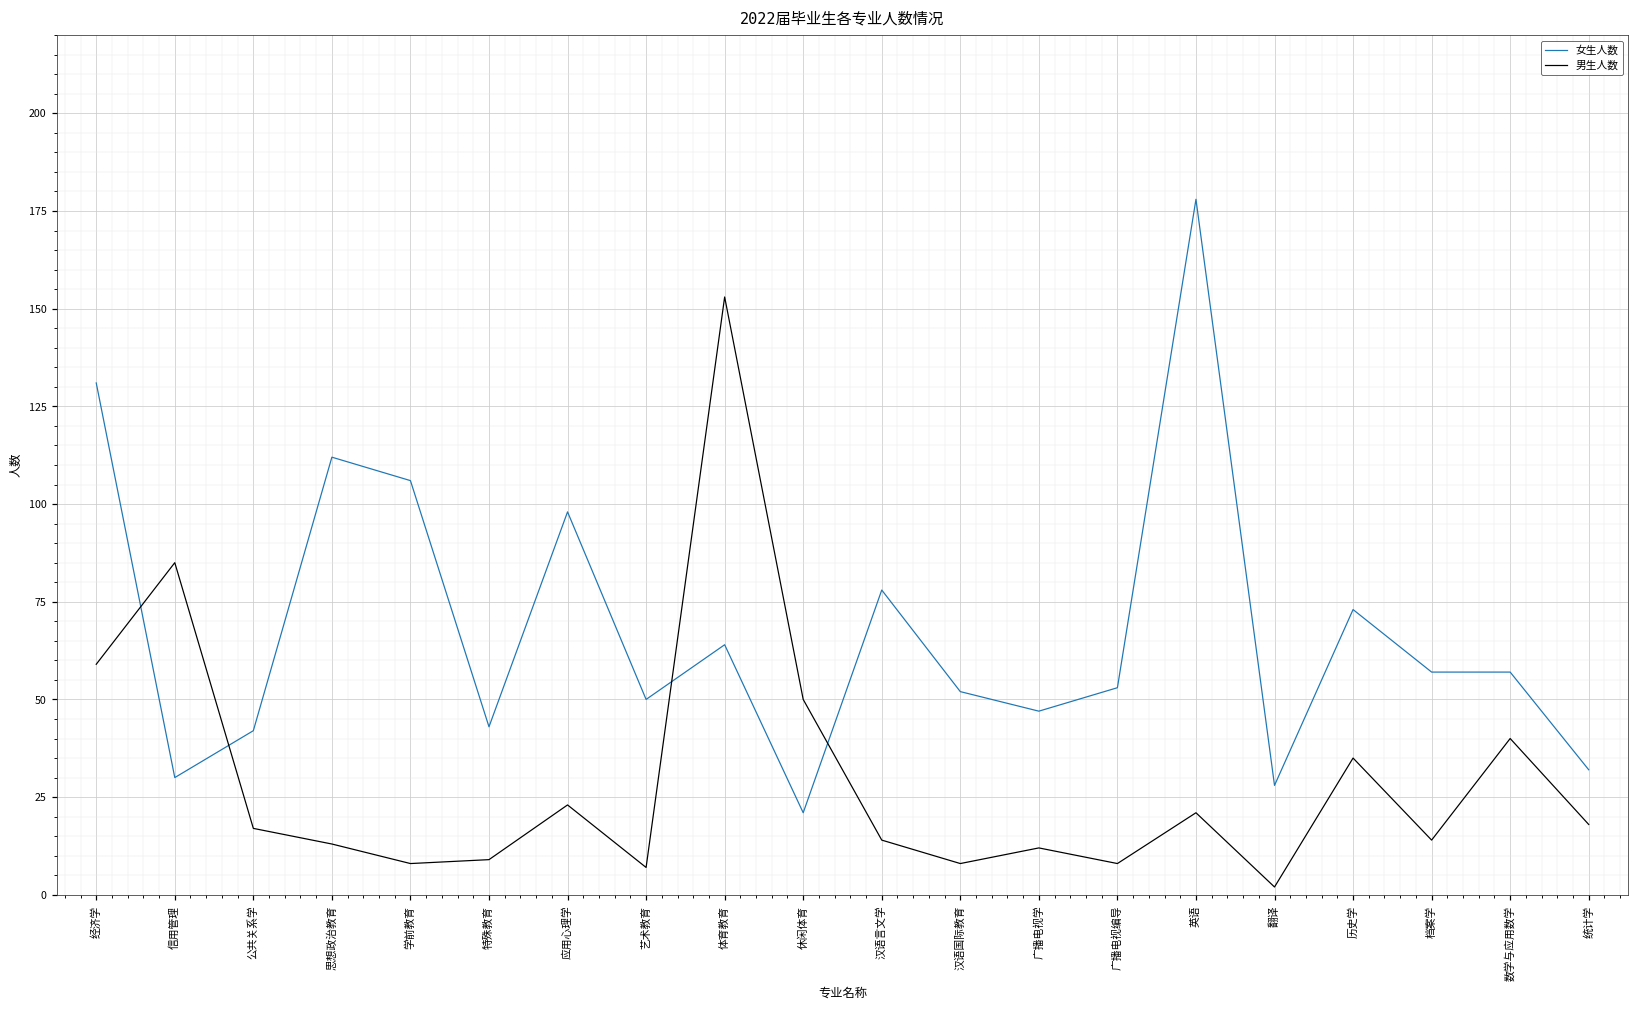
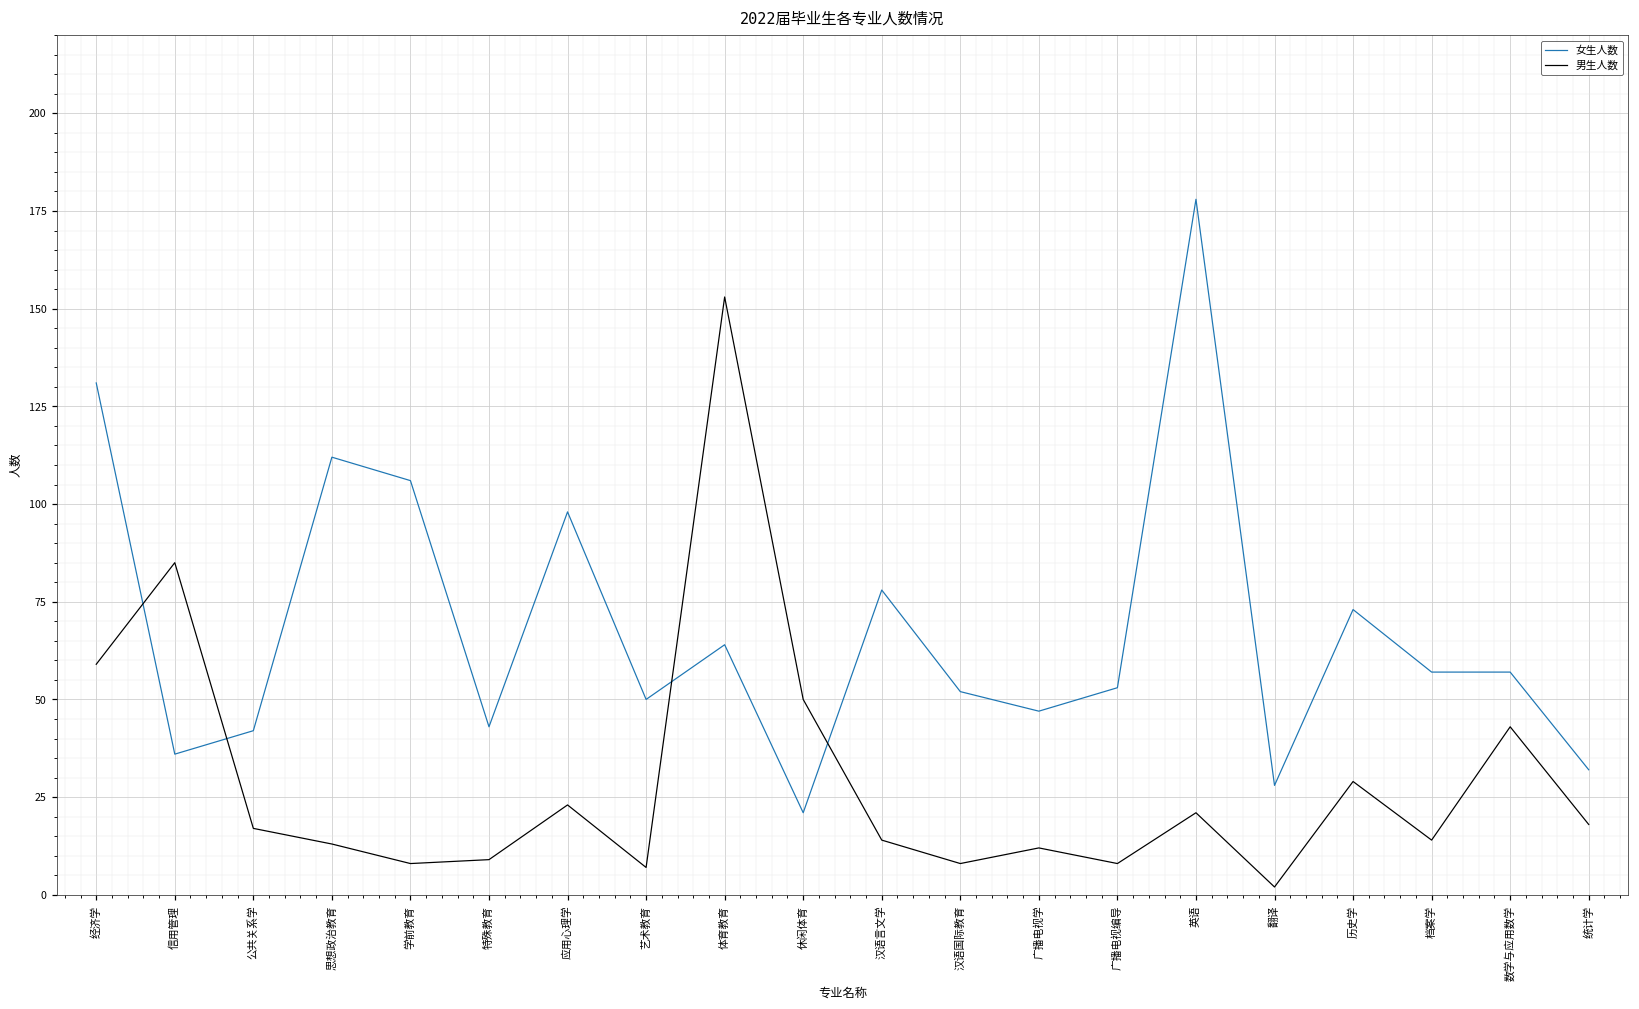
  {
    "女生人数": {
      "经济学": 131,
-     "信用管理": 30,
+     "信用管理": 36,
      "公共关系学": 42,
      "思想政治教育": 112,
      "学前教育": 106,
      "特殊教育": 43,
      "应用心理学": 98,
      "艺术教育": 50,
      "体育教育": 64,
      "休闲体育": 21,
      "汉语言文学": 78,
      "汉语国际教育": 52,
      "广播电视学": 47,
      "广播电视编导": 53,
      "英语": 178,
      "翻译": 28,
      "历史学": 73,
      "档案学": 57,
      "数学与应用数学": 57,
      "统计学": 32
    },
    "男生人数": {
      "经济学": 59,
      "信用管理": 85,
      "公共关系学": 17,
      "思想政治教育": 13,
      "学前教育": 8,
      "特殊教育": 9,
      "应用心理学": 23,
      "艺术教育": 7,
      "体育教育": 153,
      "休闲体育": 50,
      "汉语言文学": 14,
      "汉语国际教育": 8,
      "广播电视学": 12,
      "广播电视编导": 8,
      "英语": 21,
      "翻译": 2,
-     "历史学": 35,
+     "历史学": 29,
      "档案学": 14,
-     "数学与应用数学": 40,
+     "数学与应用数学": 43,
      "统计学": 18
    }
  }
